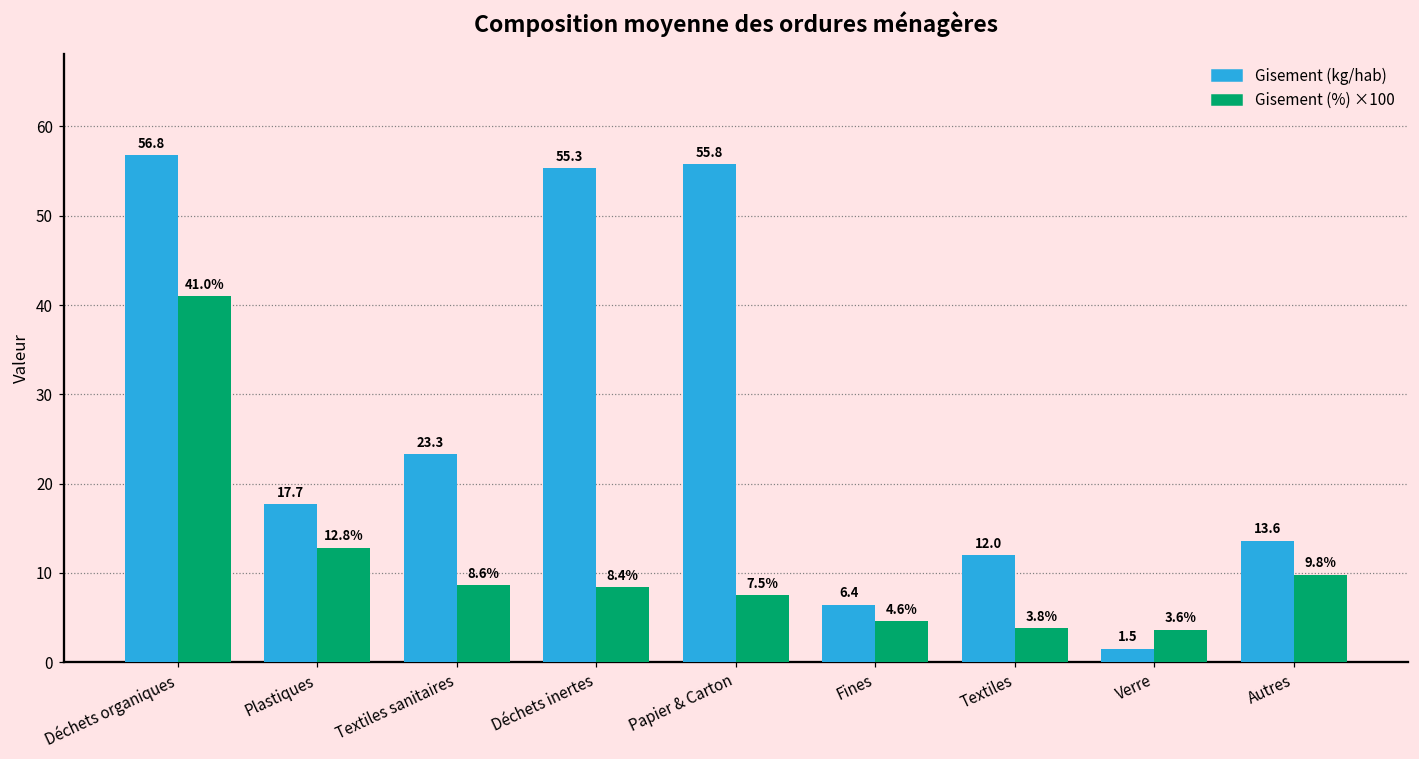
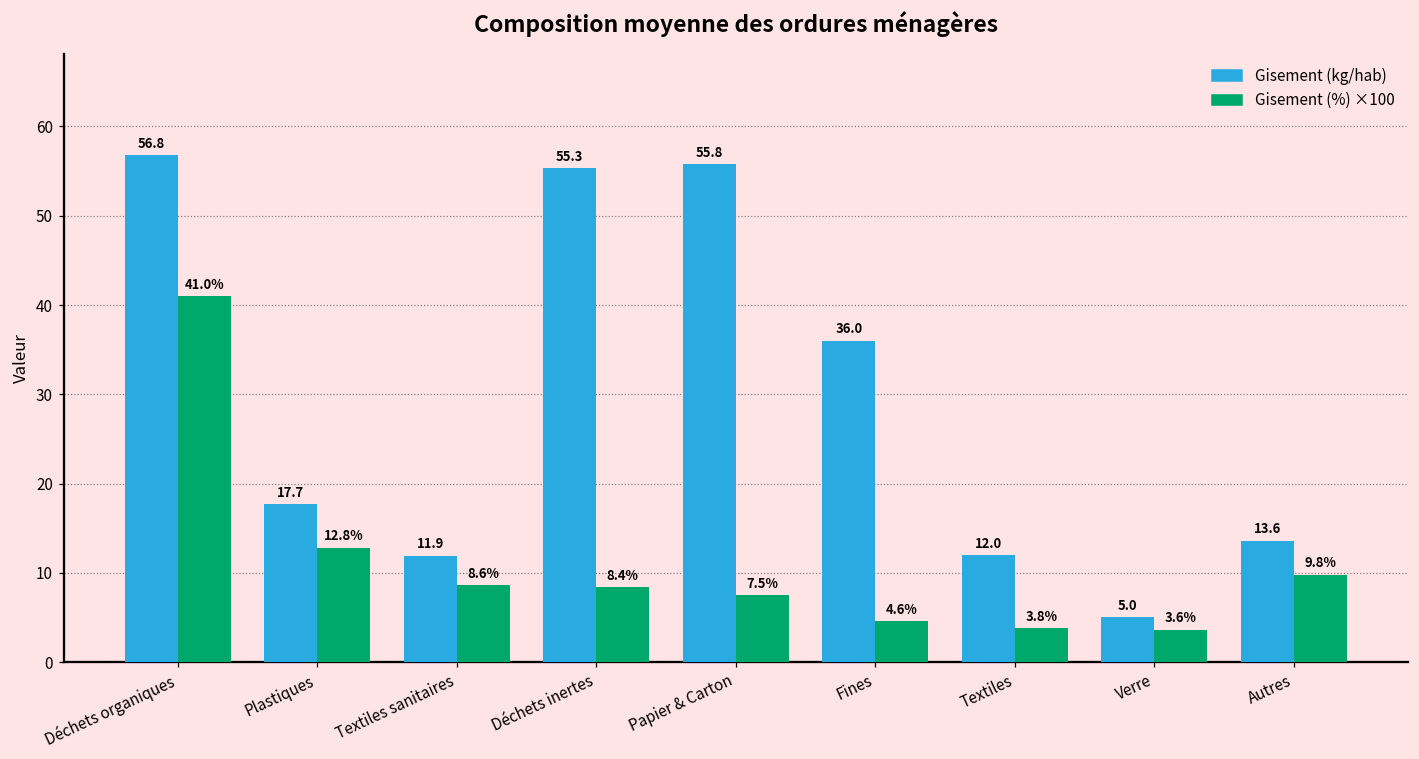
  {
    "Gisement (kg/hab)": {
      "Déchets organiques": 56.8,
      "Plastiques": 17.7,
-     "Textiles sanitaires": 23.3,
+     "Textiles sanitaires": 11.9,
      "Déchets inertes": 55.3,
      "Papier & Carton": 55.8,
-     "Fines": 6.4,
+     "Fines": 36.0,
      "Textiles": 12.0,
-     "Verre": 1.5,
+     "Verre": 5.0,
      "Autres": 13.6
    }
  }
